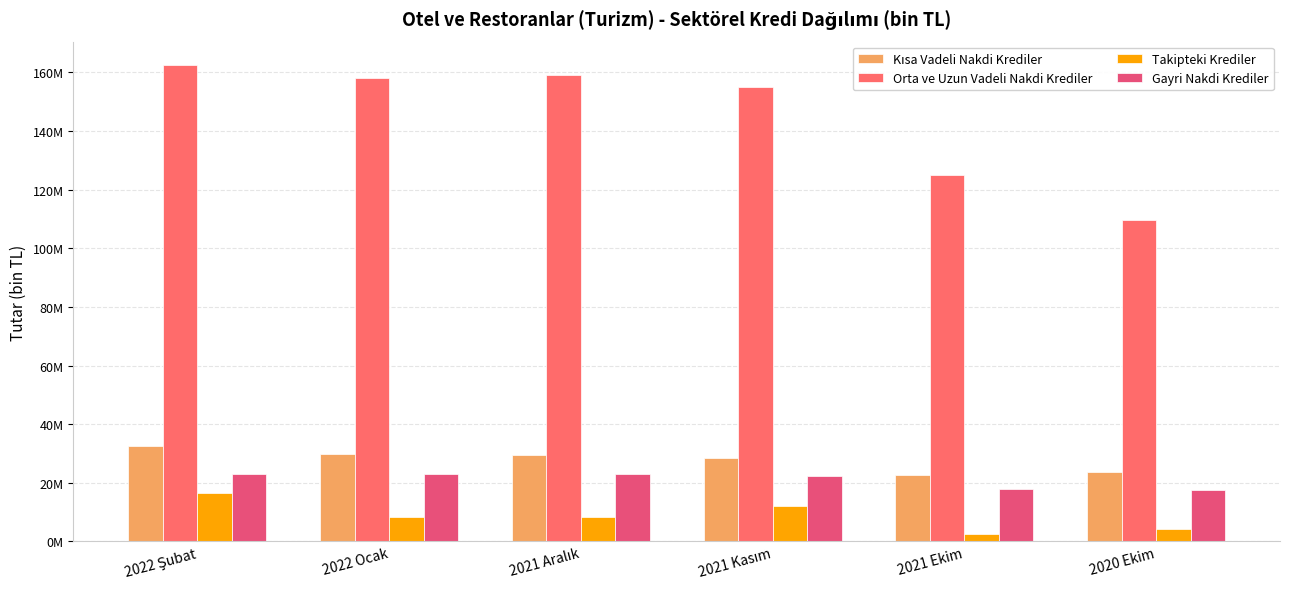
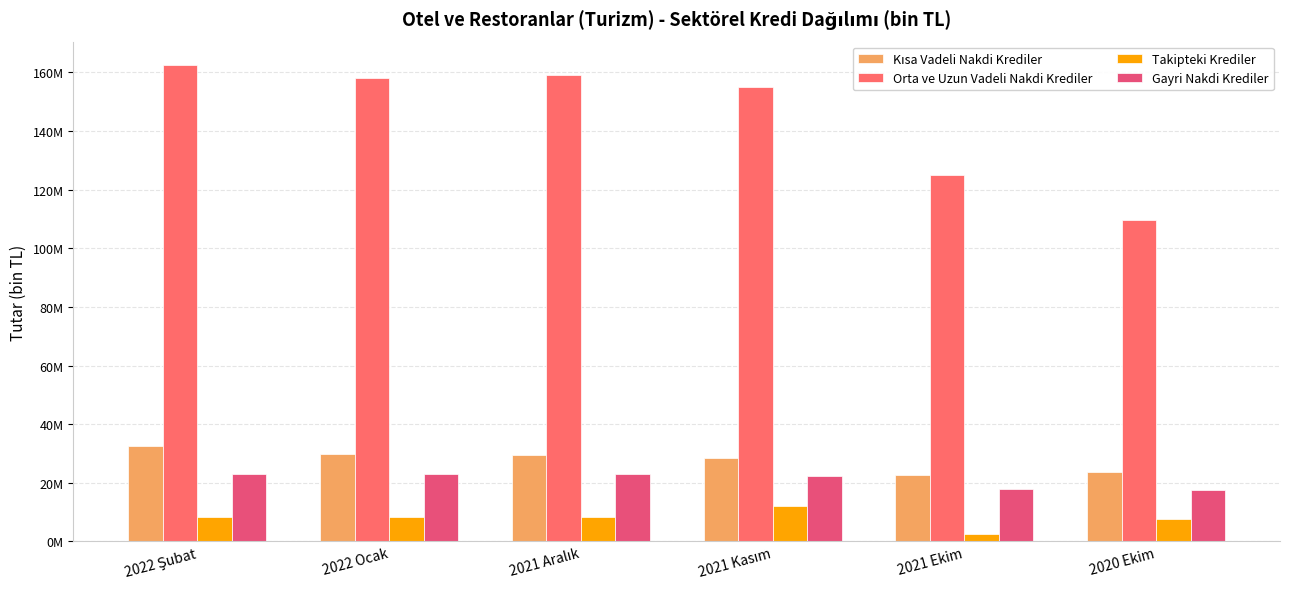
  {
    "Takipteki Krediler": {
-     "2022 Şubat": 16000000,
+     "2022 Şubat": 8000000,
      "2022 Ocak": 8000000,
      "2021 Aralık": 8000000,
      "2021 Kasım": 12000000,
      "2021 Ekim": 3000000,
-     "2020 Ekim": 4000000
+     "2020 Ekim": 8000000
    }
  }
